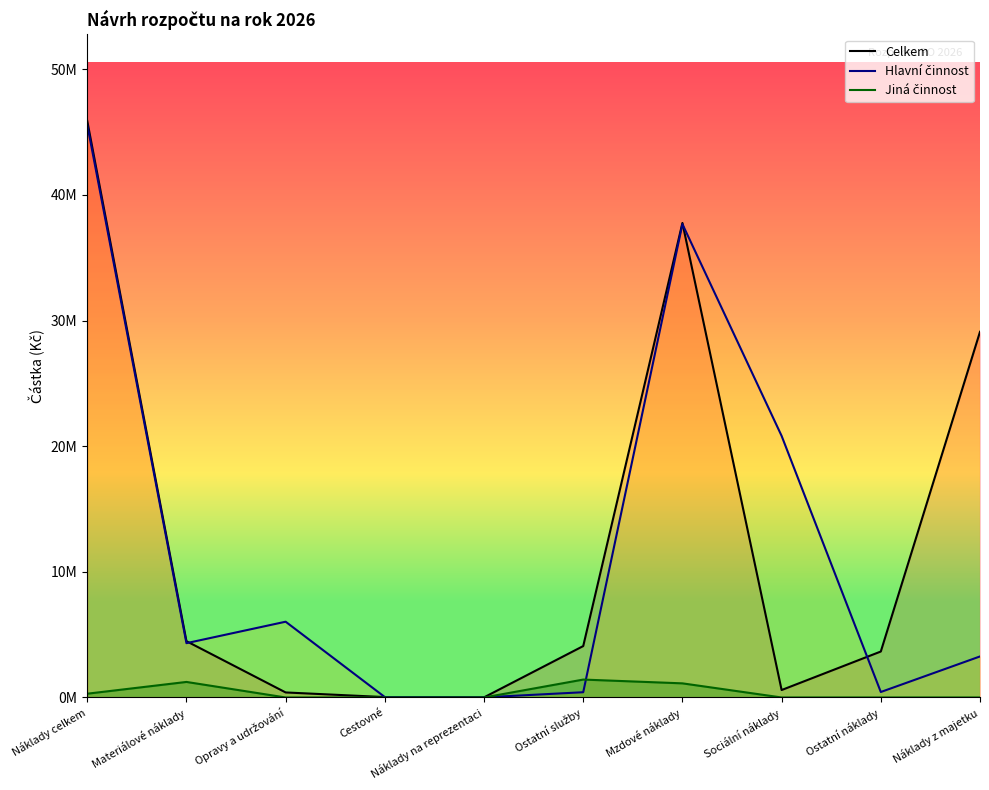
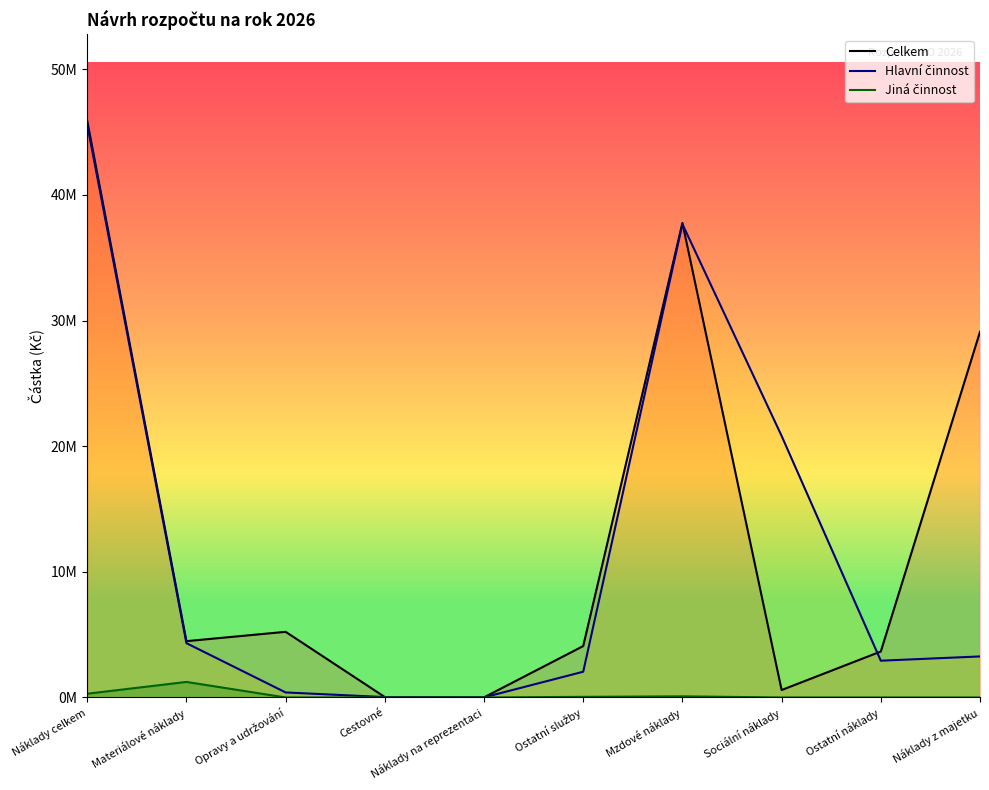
  {
    "Celkem": {
      "Náklady celkem": 45900000,
-     "Opravy a udržování": 400000,
+     "Opravy a udržování": 5200000,
      "Ostatní služby": 4100000,
      "Sociální náklady": 600000,
      "Ostatní náklady": 3700000,
      "Náklady z majetku": 29100000
    },
    "Hlavní činnost": {
      "Náklady celkem": 45600000,
-     "Opravy a udržování": 6000000,
-     "Ostatní služby": 400000,
+     "Opravy a udržování": 400000,
+     "Ostatní služby": 2000000,
      "Sociální náklady": 20800000,
-     "Ostatní náklady": 400000,
+     "Ostatní náklady": 2900000,
      "Náklady z majetku": 3300000
    },
    "Jiná činnost": {
      "Náklady celkem": 300000,
      "Materiálové náklady": 1200000,
      "Opravy a udržování": 0,
-     "Ostatní služby": 1400000,
-     "Mzdové náklady": 1100000,
+     "Ostatní služby": 100000,
+     "Mzdové náklady": 100000,
      "Sociální náklady": 0,
      "Ostatní náklady": 0,
      "Náklady z majetku": 0
    }
  }
